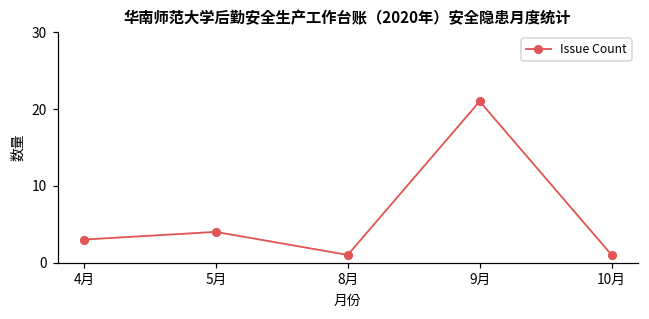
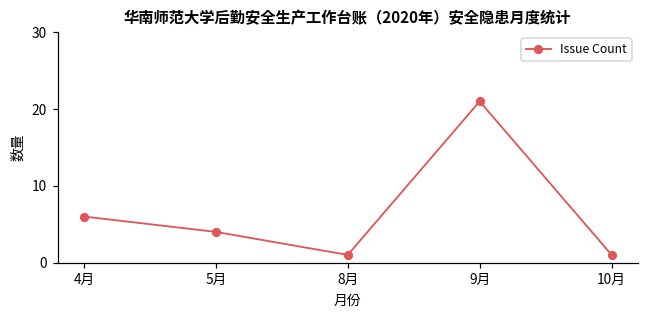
  {
-   "4月": 3,
+   "4月": 6,
    "5月": 4,
    "8月": 1,
    "9月": 21,
    "10月": 1
  }
